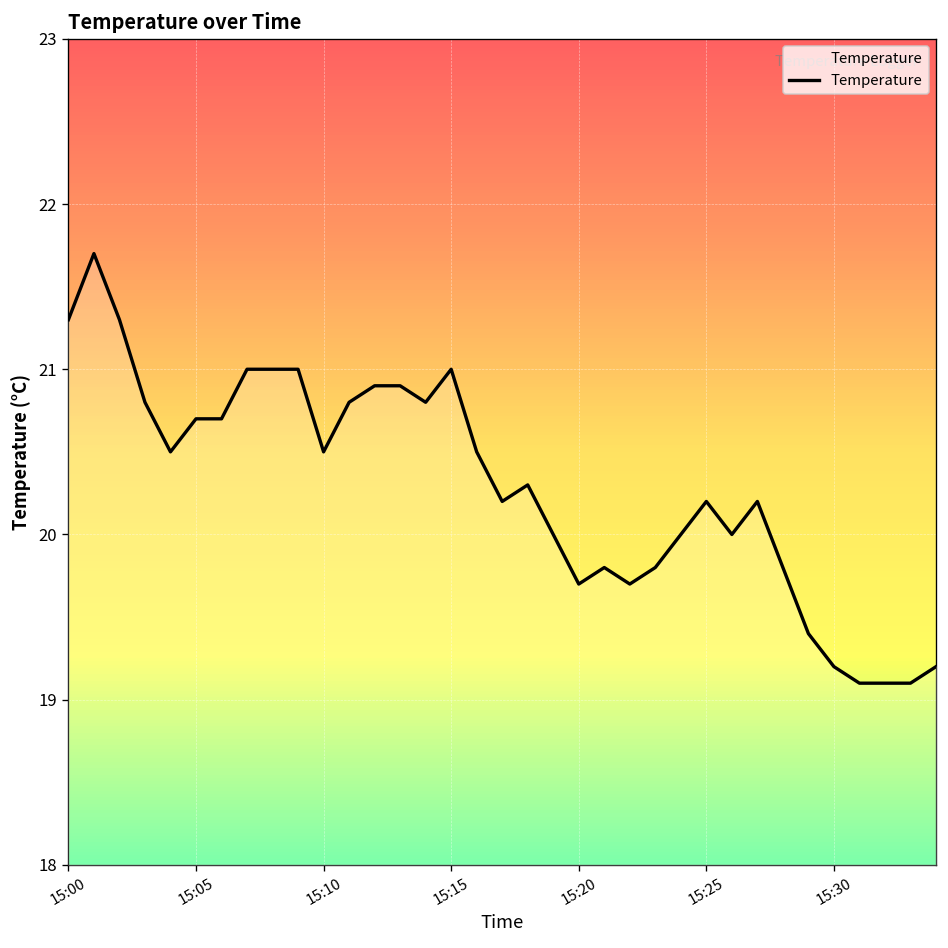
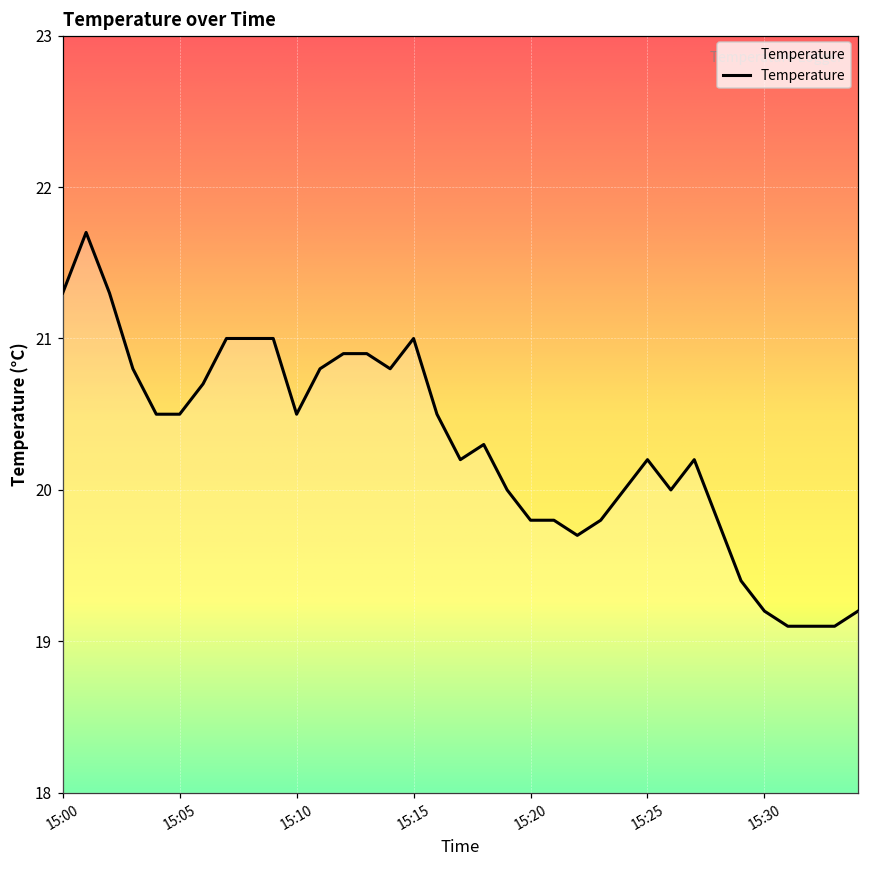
  {
    "15:00": 21.3,
-   "15:05": 20.7,
+   "15:05": 20.5,
    "15:10": 20.5,
    "15:15": 21.0,
-   "15:20": 19.7,
+   "15:20": 19.8,
    "15:25": 20.2,
    "15:30": 19.2
  }
